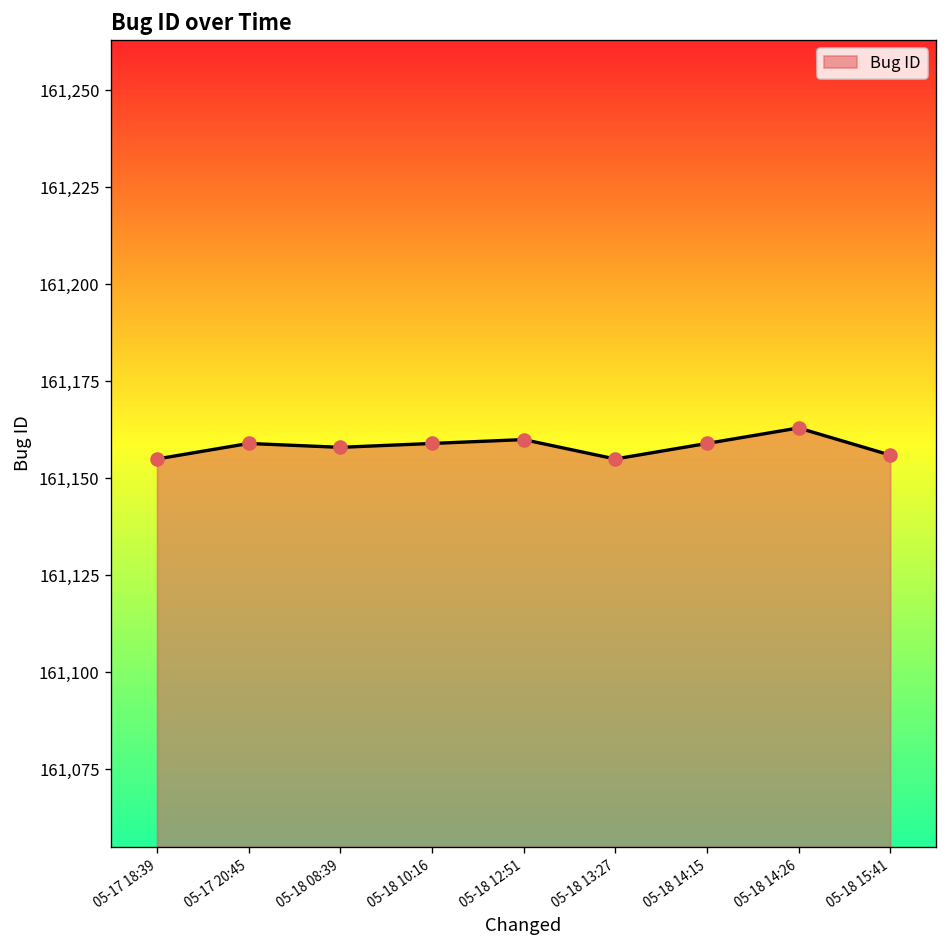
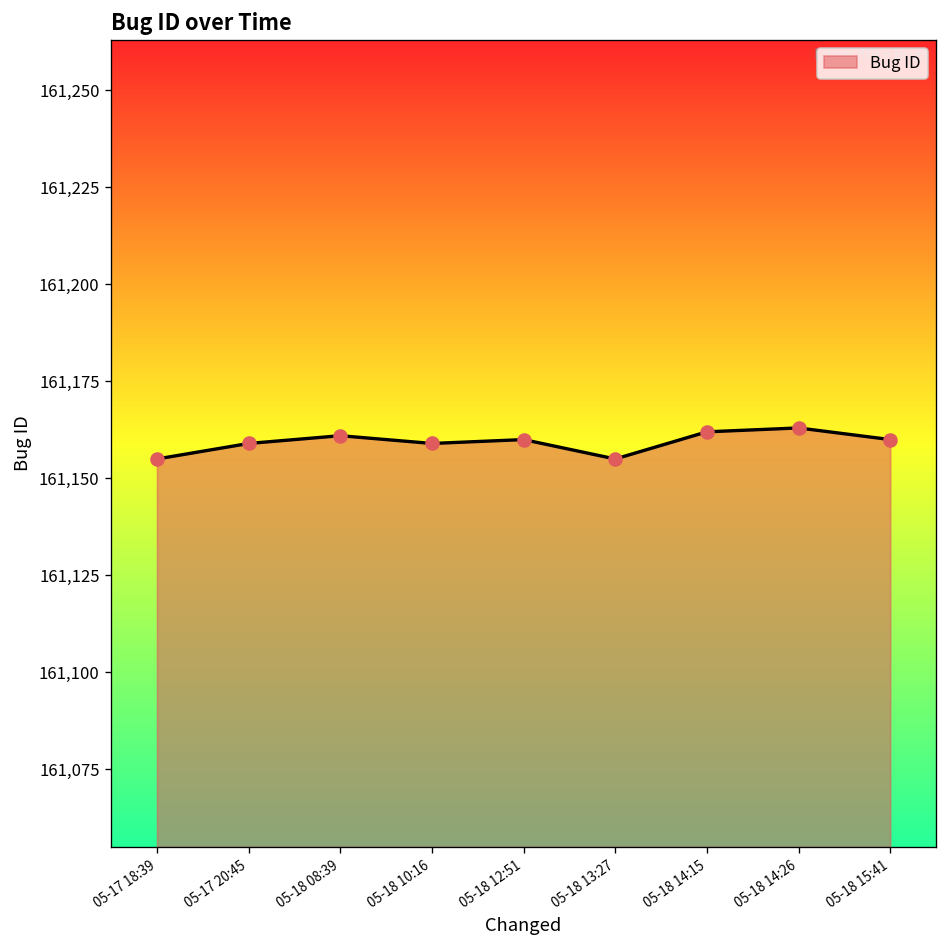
  {
    "05-17 18:39": "161,155",
    "05-17 20:45": "161,159",
-   "05-18 08:39": "161,158",
+   "05-18 08:39": "161,161",
    "05-18 10:16": "161,159",
    "05-18 12:51": "161,160",
    "05-18 13:27": "161,155",
-   "05-18 14:15": "161,159",
+   "05-18 14:15": "161,162",
    "05-18 14:26": "161,163",
-   "05-18 15:41": "161,156"
+   "05-18 15:41": "161,160"
  }
